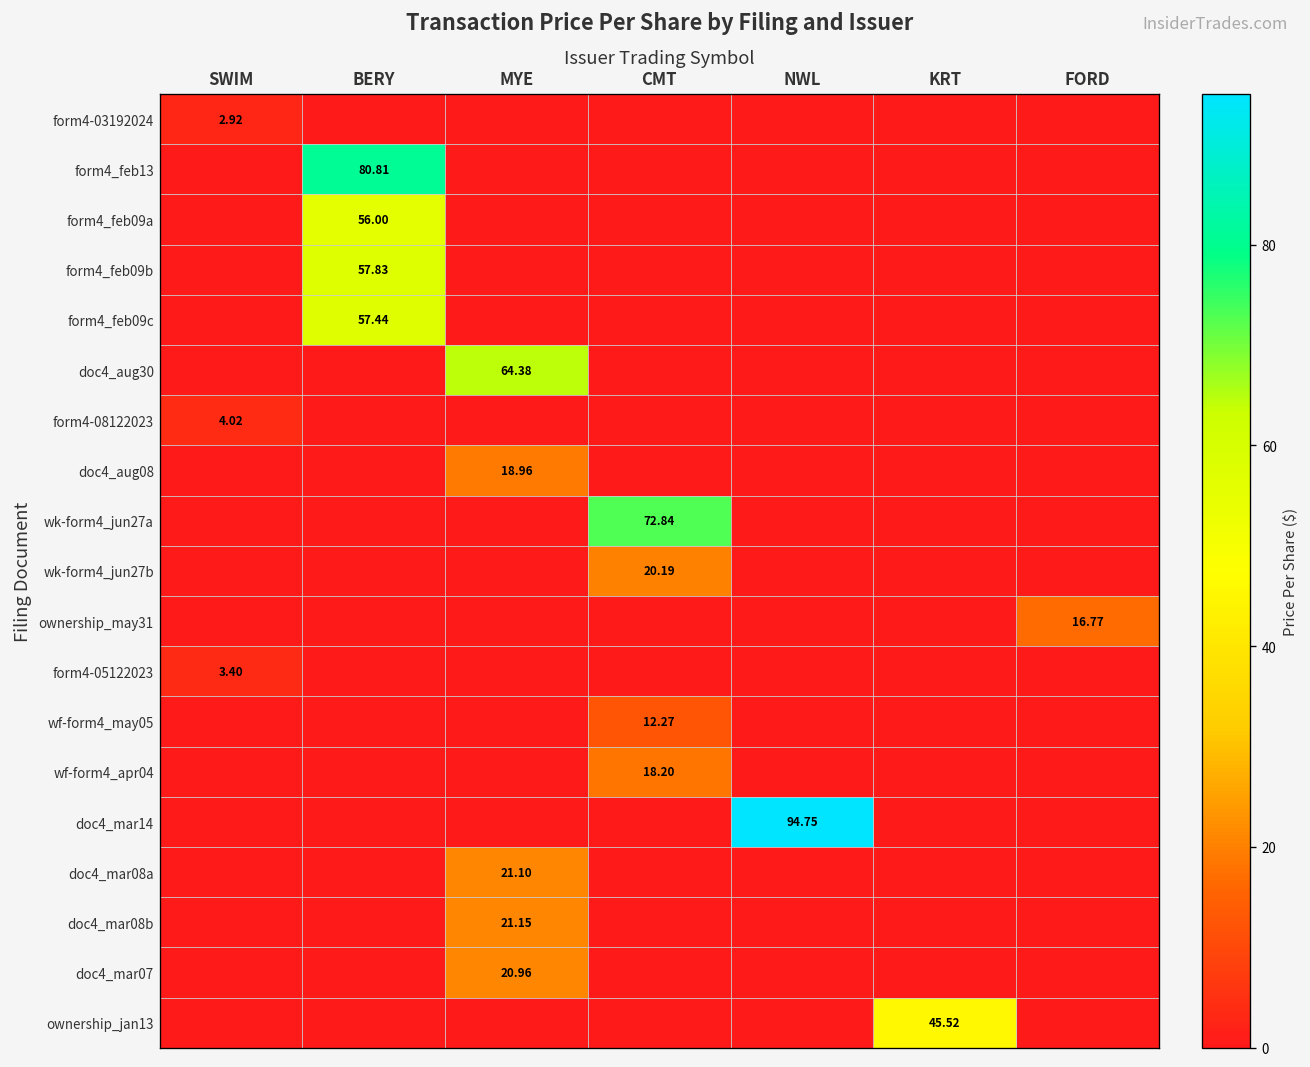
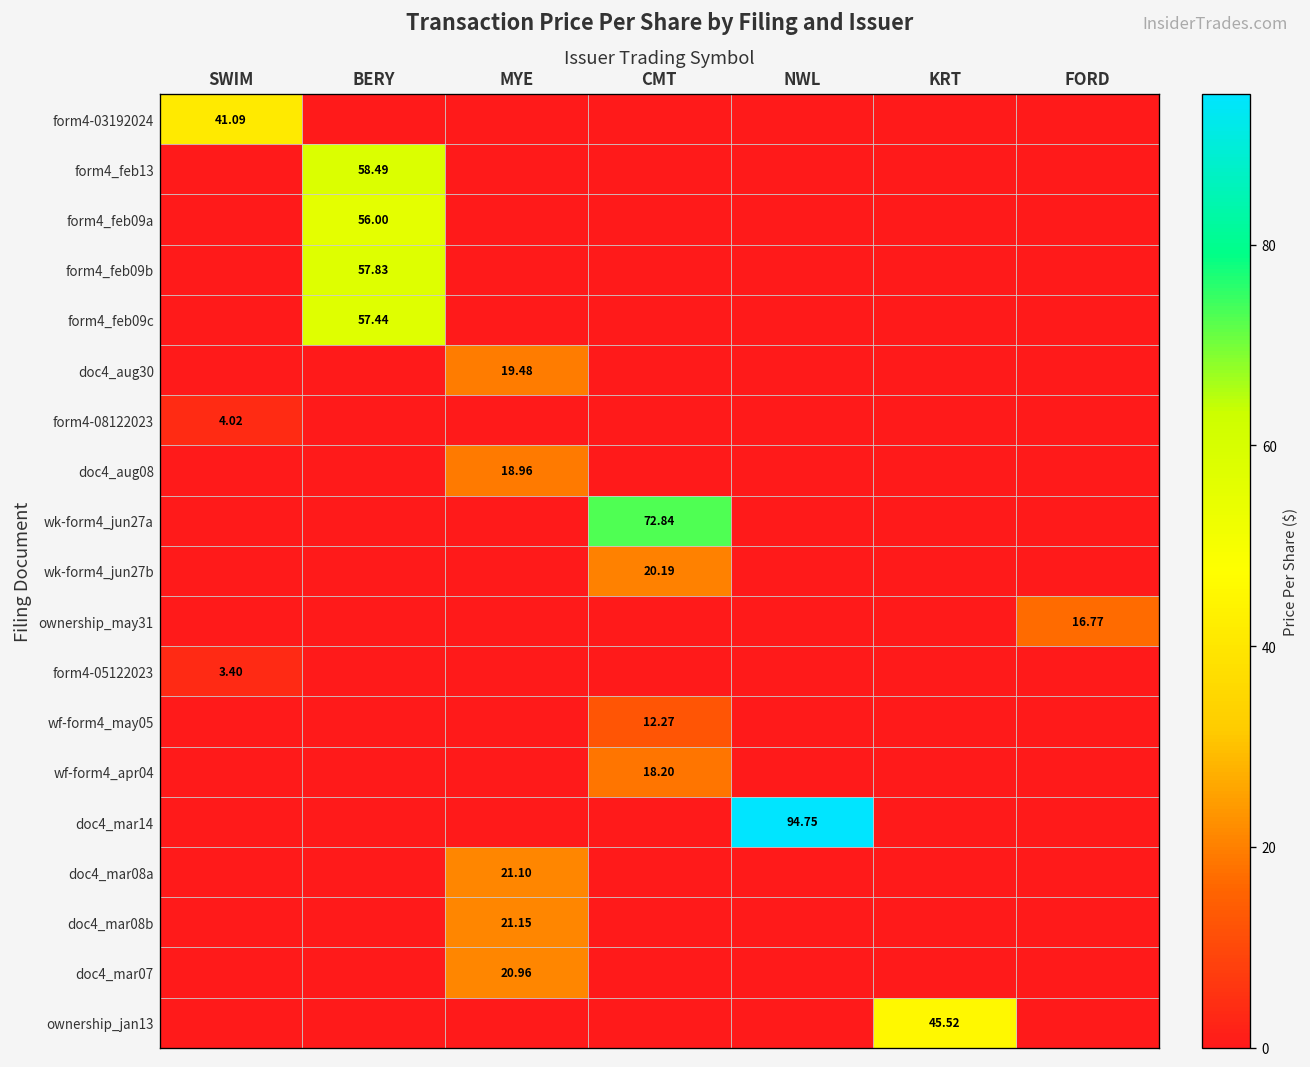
  {
    "form4-03192024": {
-     "SWIM": 2.92
+     "SWIM": 41.09
    },
    "form4_feb13": {
-     "BERY": 80.81
+     "BERY": 58.49
    },
    "form4_feb09a": {
      "BERY": 56.00
    },
    "form4_feb09b": {
      "BERY": 57.83
    },
    "form4_feb09c": {
      "BERY": 57.44
    },
    "doc4_aug30": {
-     "MYE": 64.38
+     "MYE": 19.48
    },
    "form4-08122023": {
      "SWIM": 4.02
    },
    "doc4_aug08": {
      "MYE": 18.96
    },
    "wk-form4_jun27a": {
      "CMT": 72.84
    },
    "wk-form4_jun27b": {
      "CMT": 20.19
    },
    "ownership_may31": {
      "FORD": 16.77
    },
    "form4-05122023": {
      "SWIM": 3.40
    },
    "wf-form4_may05": {
      "CMT": 12.27
    },
    "wf-form4_apr04": {
      "CMT": 18.20
    },
    "doc4_mar14": {
      "NWL": 94.75
    },
    "doc4_mar08a": {
      "MYE": 21.10
    },
    "doc4_mar08b": {
      "MYE": 21.15
    },
    "doc4_mar07": {
      "MYE": 20.96
    },
    "ownership_jan13": {
      "KRT": 45.52
    }
  }
